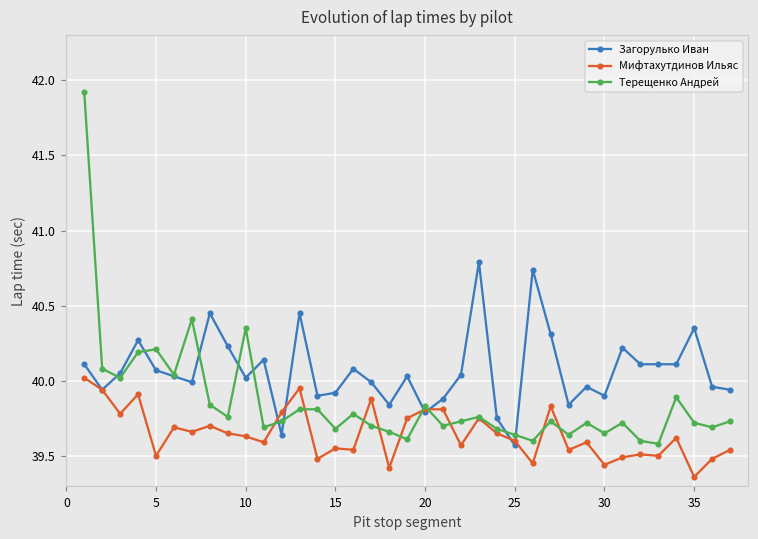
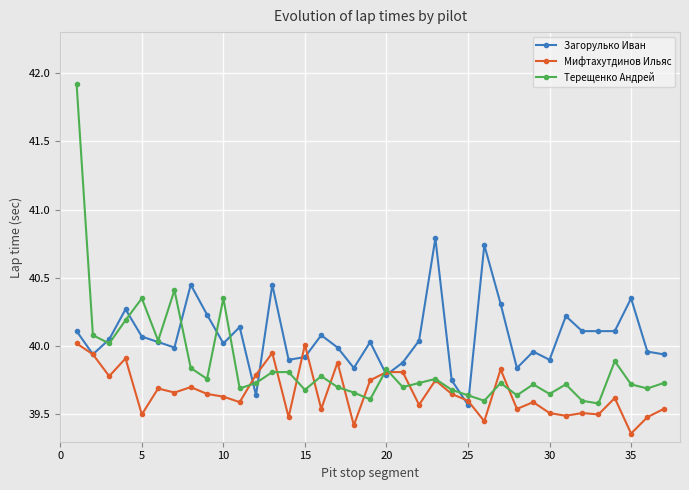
  {
    "Загорулько Иван": {
      "5": 40.07,
      "10": 40.02,
      "15": 39.92,
      "20": 39.79,
      "25": 39.57,
      "30": 39.90,
      "35": 40.35
    },
    "Мифтахутдинов Ильяс": {
      "5": 39.50,
      "10": 39.63,
-     "15": 39.55,
+     "15": 40.01,
      "20": 39.81,
      "25": 39.60,
-     "30": 39.44,
+     "30": 39.51,
      "35": 39.36
    },
    "Терещенко Андрей": {
-     "5": 40.21,
+     "5": 40.35,
      "10": 40.35,
      "15": 39.68,
      "20": 39.83,
      "25": 39.64,
      "30": 39.65,
      "35": 39.72
    }
  }
